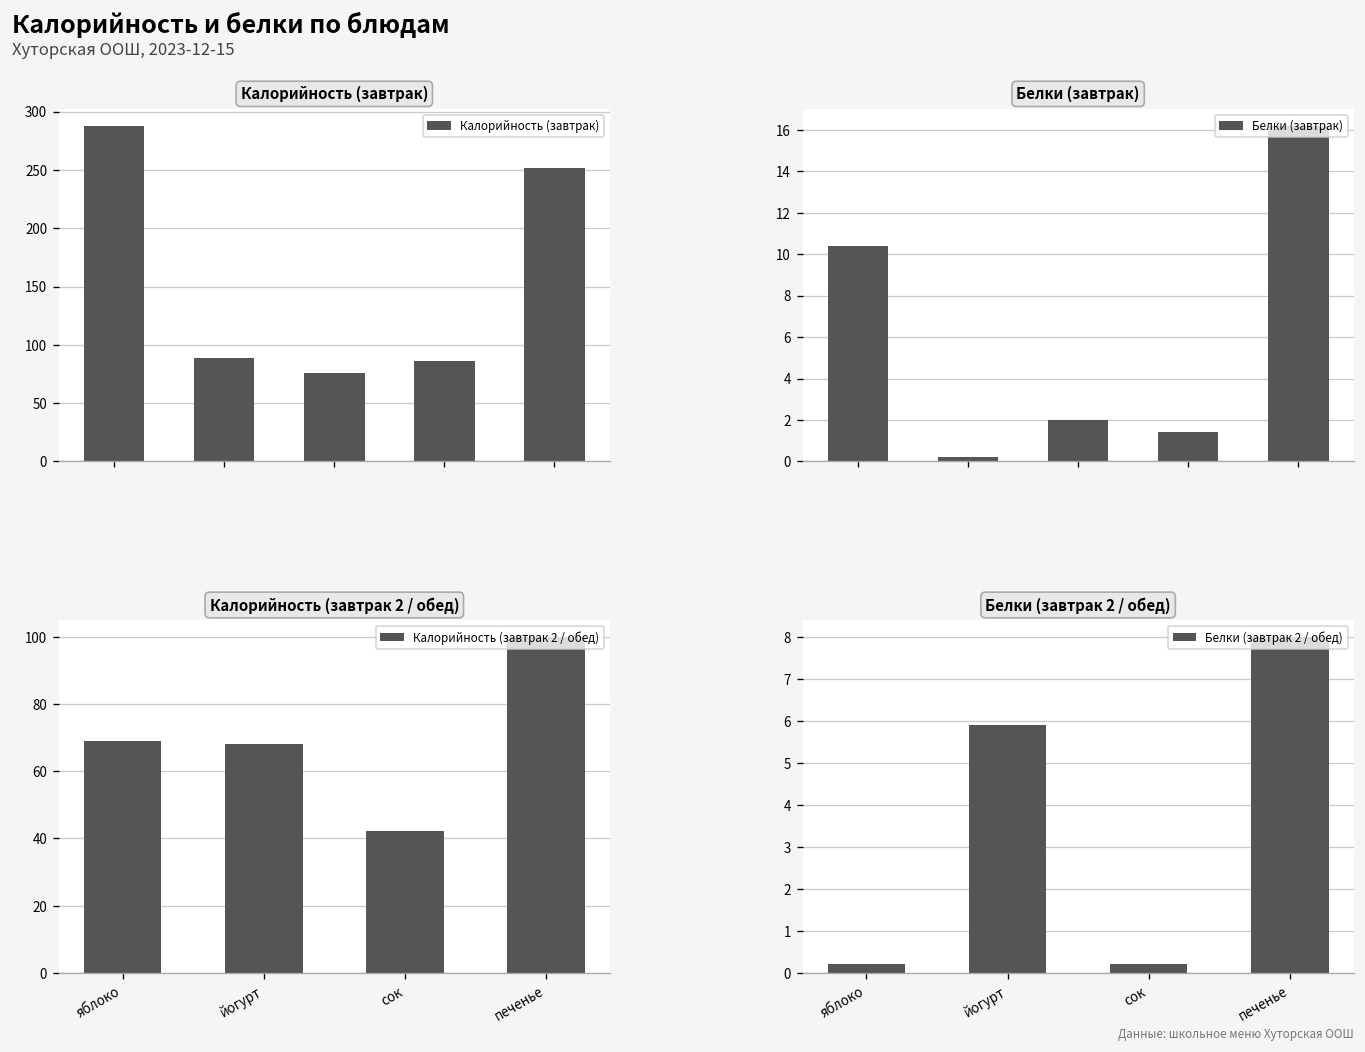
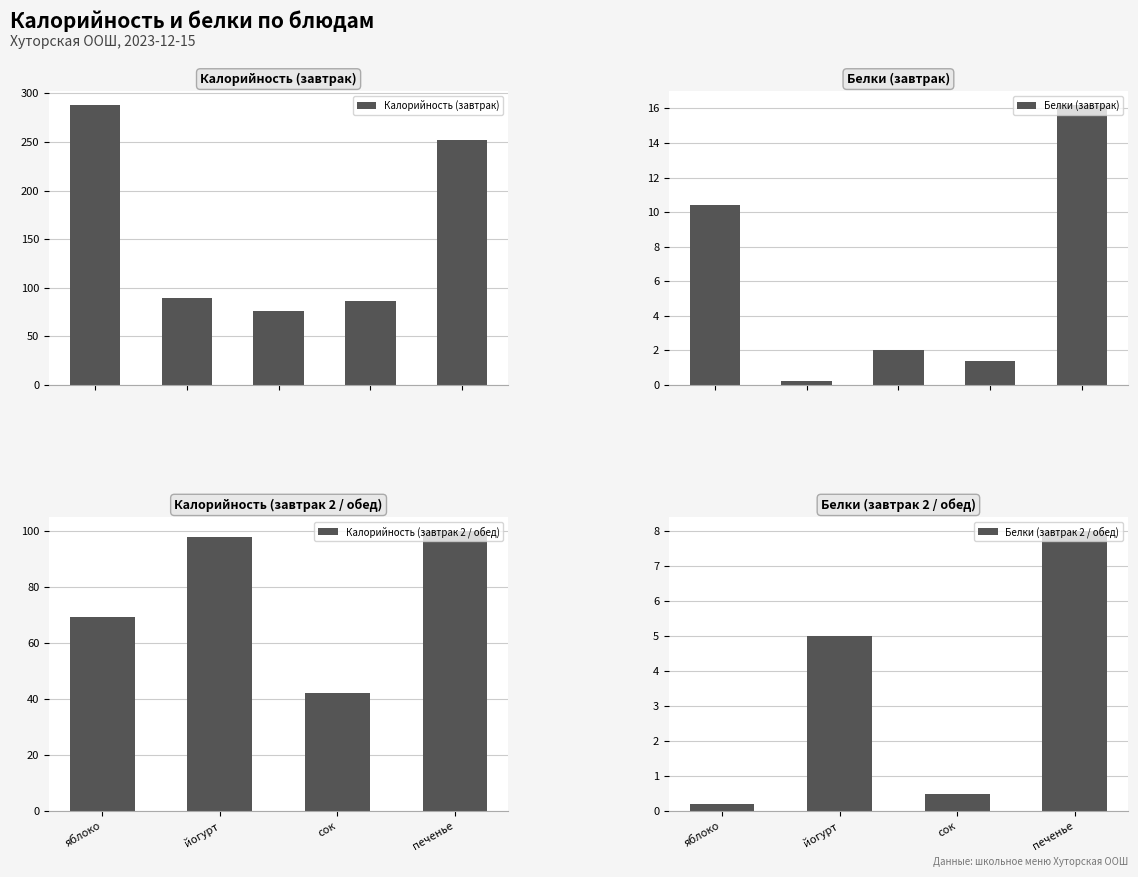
  {
    "Калорийность (завтрак 2 / обед)": {
      "яблоко": 69,
-     "йогурт": 68,
+     "йогурт": 98,
      "сок": 42
    },
    "Белки (завтрак 2 / обед)": {
      "яблоко": 0.2,
-     "йогурт": 5.9,
-     "сок": 0.2
+     "йогурт": 5.0,
+     "сок": 0.5
    }
  }
